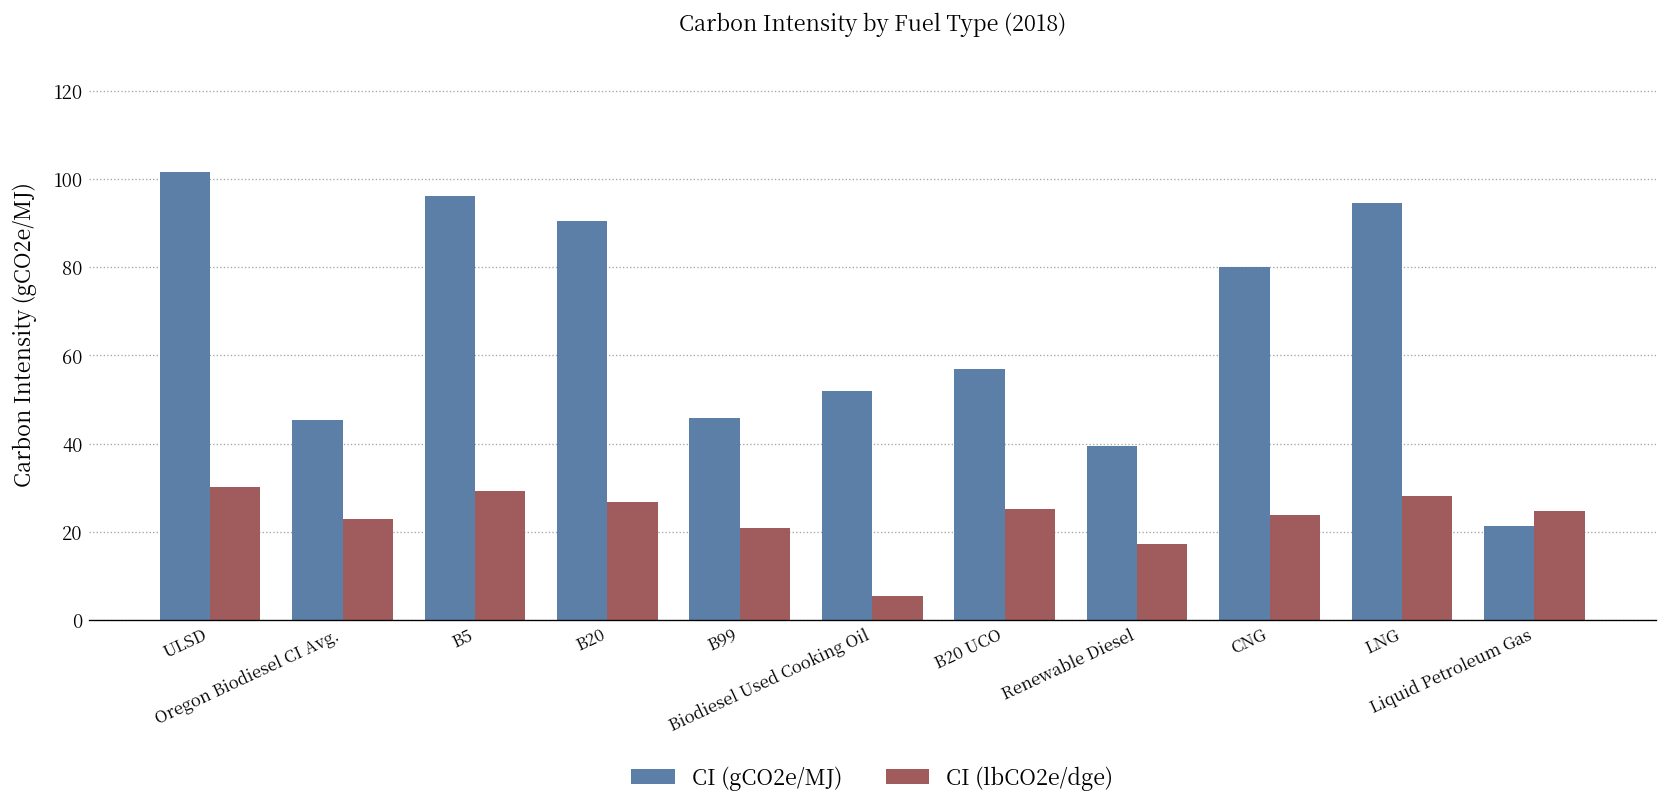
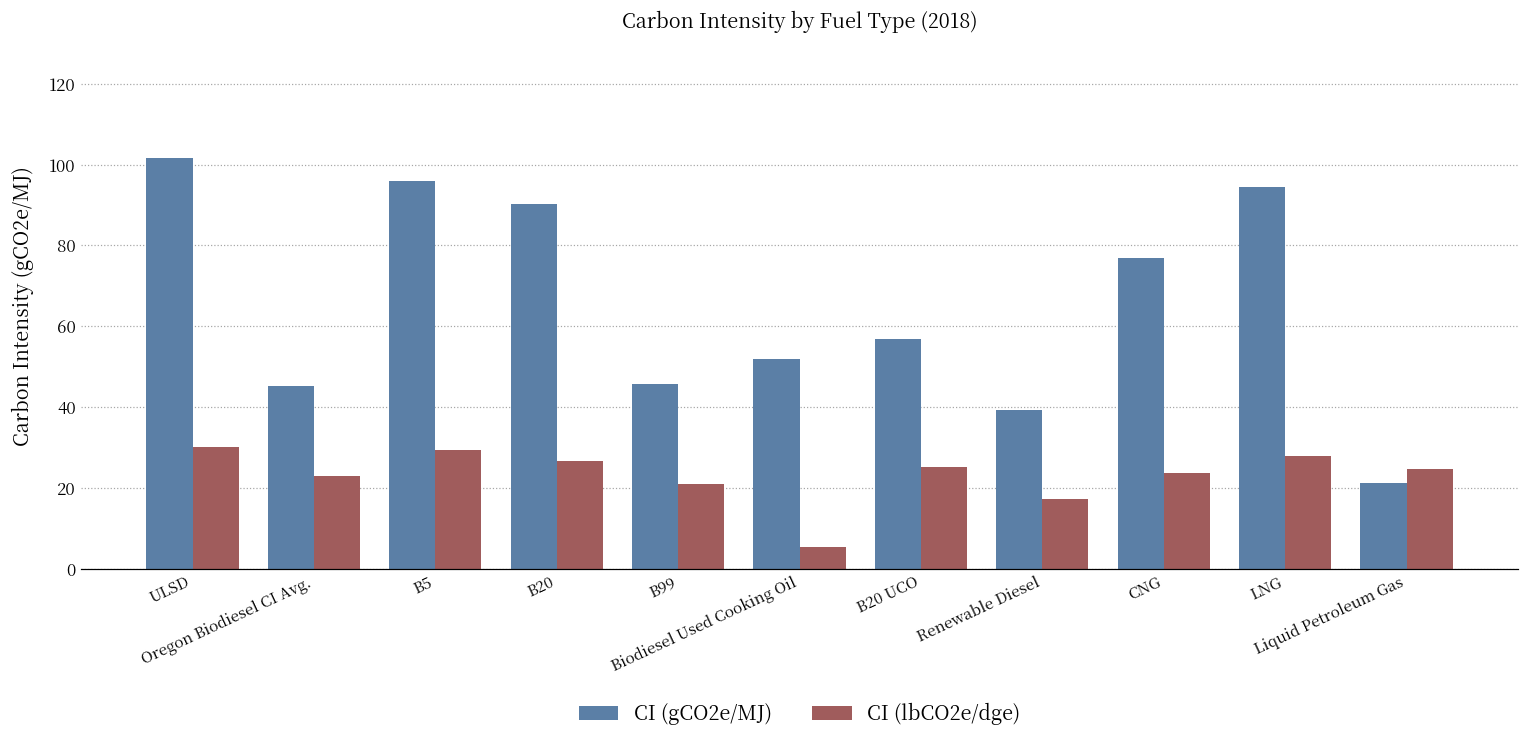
  {
    "CI (gCO2e/MJ)": {
      "ULSD": 102,
      "Oregon Biodiesel CI Avg.": 45,
      "B5": 96,
      "B20": 90,
      "B99": 46,
      "Biodiesel Used Cooking Oil": 52,
      "B20 UCO": 57,
      "Renewable Diesel": 39,
-     "CNG": 80,
+     "CNG": 77,
      "LNG": 94,
      "Liquid Petroleum Gas": 21
    },
    "CI (lbCO2e/dge)": {
      "ULSD": 30,
      "Oregon Biodiesel CI Avg.": 23,
      "B5": 29,
      "B20": 27,
      "B99": 21,
      "Biodiesel Used Cooking Oil": 5,
      "B20 UCO": 25,
      "Renewable Diesel": 17,
      "CNG": 24,
      "LNG": 28,
      "Liquid Petroleum Gas": 25
    }
  }
